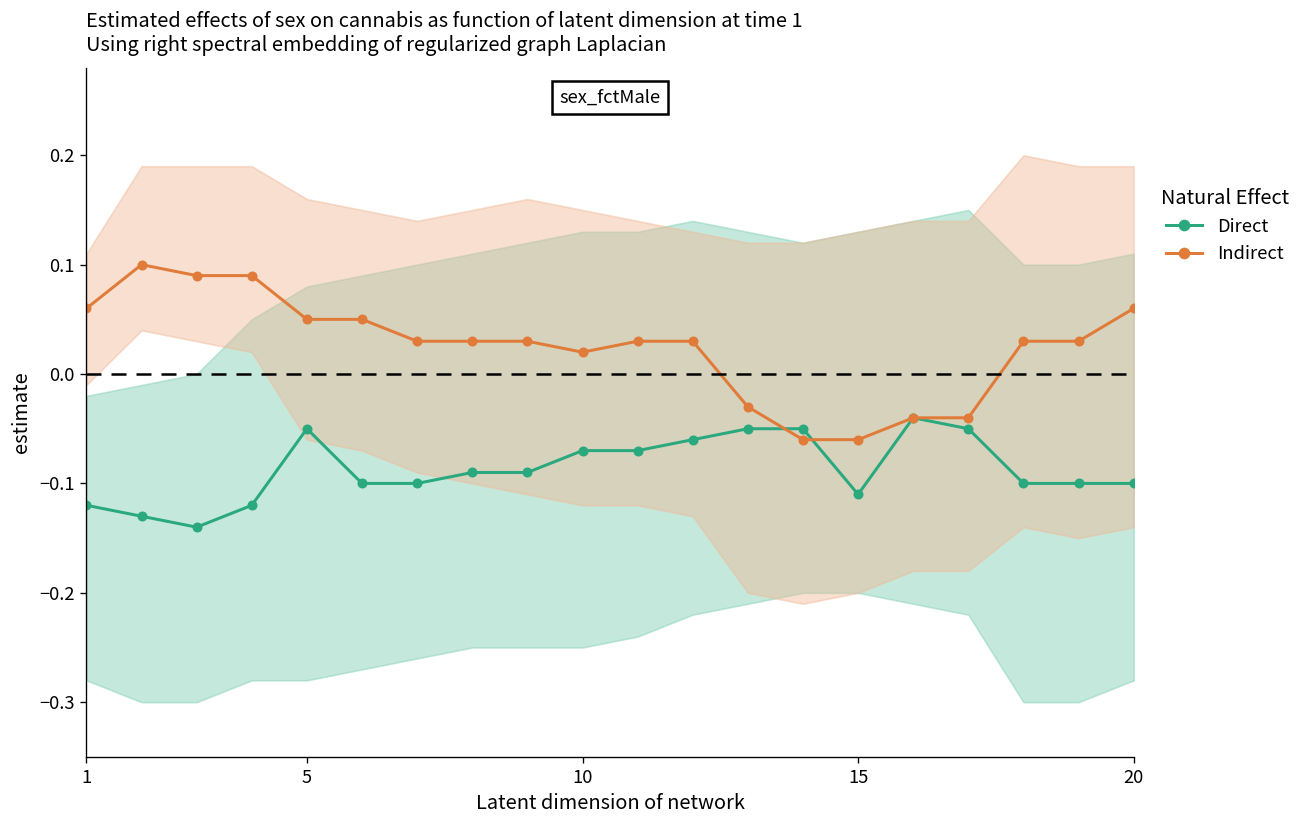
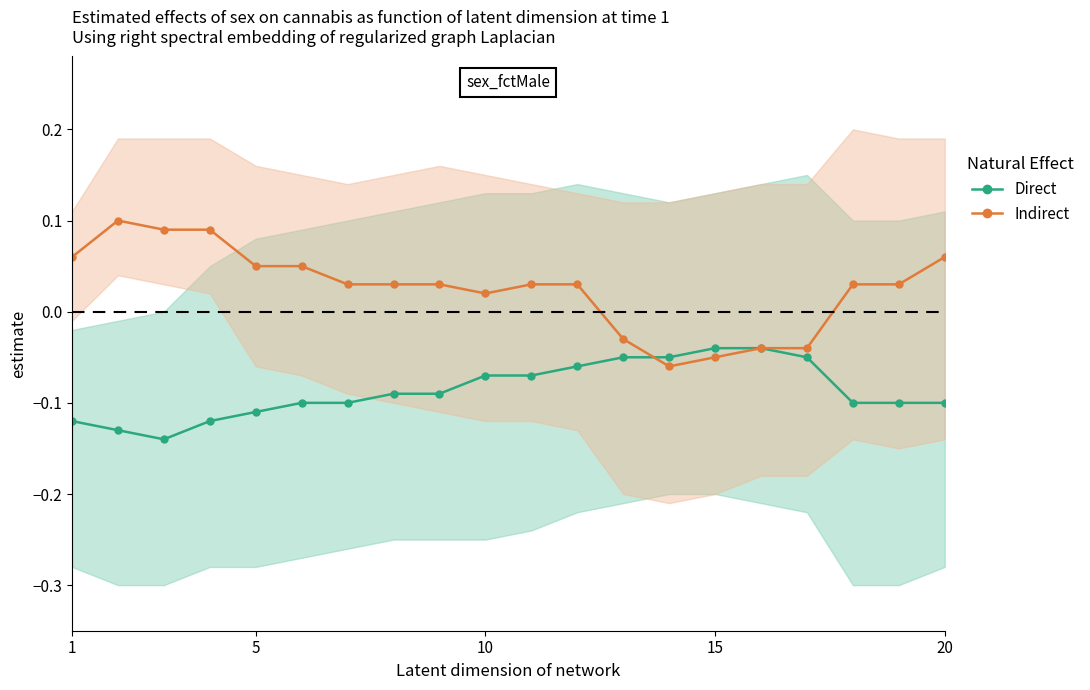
  {
    "Direct": {
      "1": -0.12,
-     "5": -0.05,
+     "5": -0.11,
      "10": -0.07,
-     "15": -0.11,
+     "15": -0.04,
      "20": -0.10
    },
    "Indirect": {
      "1": 0.06,
      "5": 0.05,
      "10": 0.02,
-     "15": -0.06,
+     "15": -0.05,
      "20": 0.06
    }
  }
